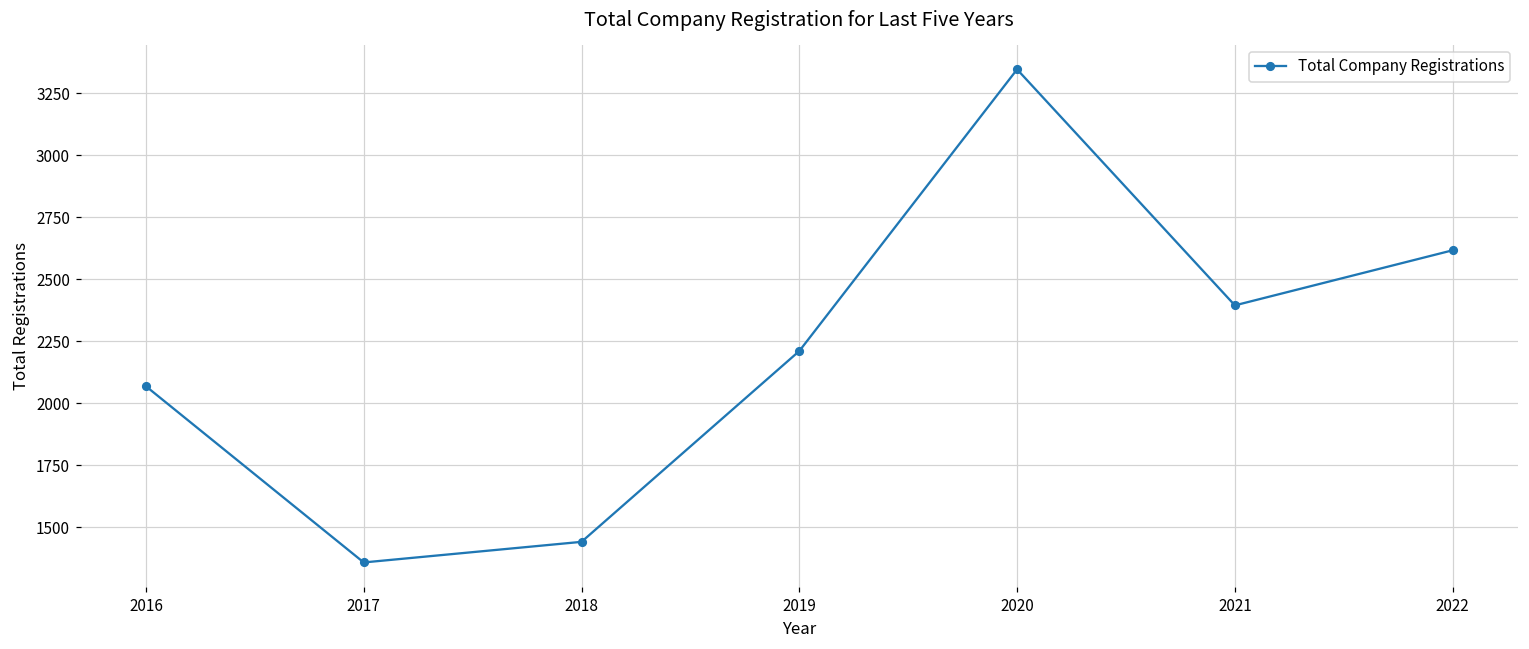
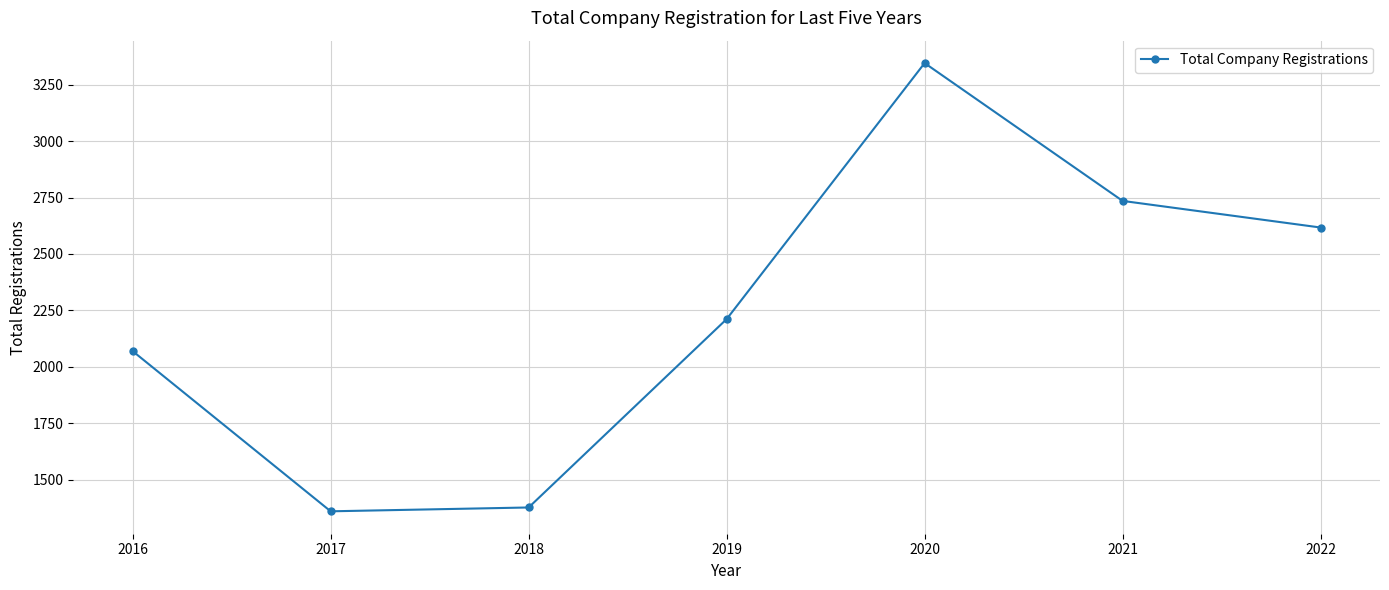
  {
    "2016": 2070,
    "2017": 1360,
-   "2018": 1440,
+   "2018": 1380,
    "2019": 2210,
    "2020": 3350,
-   "2021": 2400,
+   "2021": 2740,
    "2022": 2620
  }
